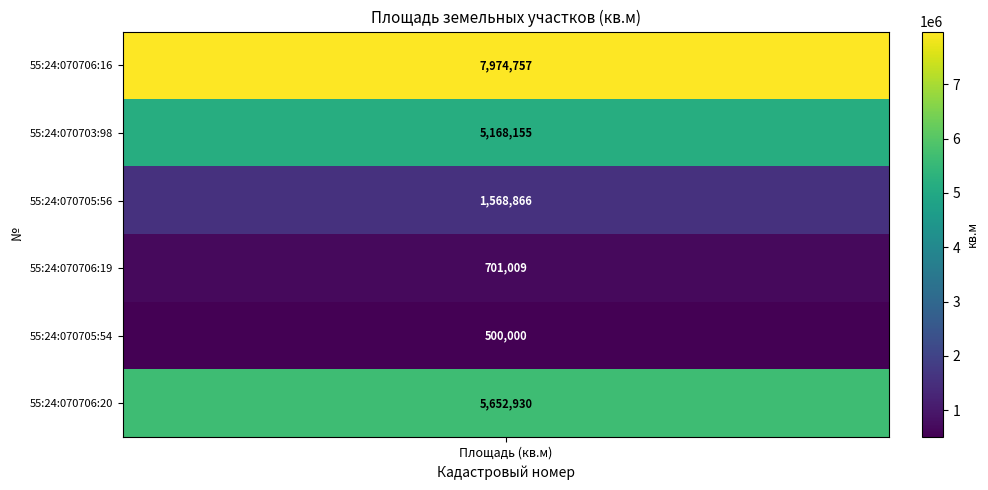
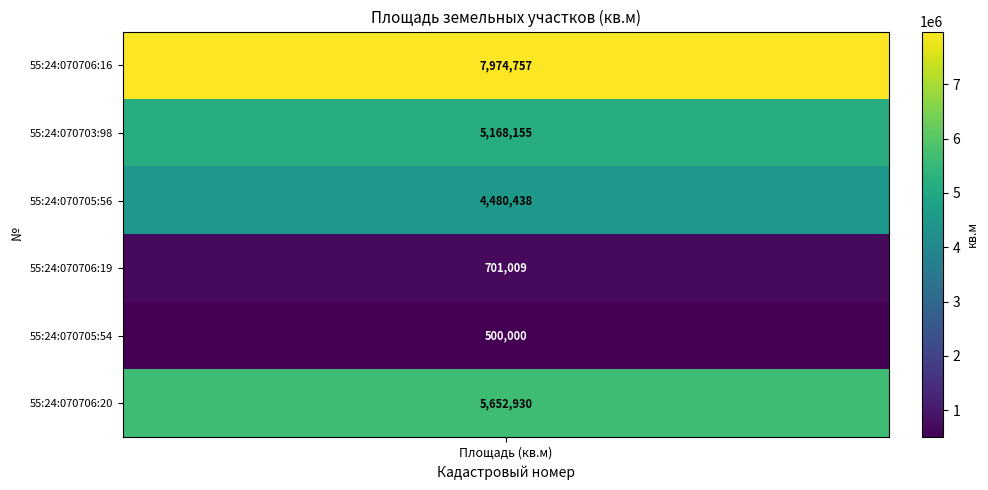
  {
    "55:24:070706:16": {
      "Площадь (кв.м)": "7,974,757"
    },
    "55:24:070703:98": {
      "Площадь (кв.м)": "5,168,155"
    },
    "55:24:070705:56": {
-     "Площадь (кв.м)": "1,568,866"
+     "Площадь (кв.м)": "4,480,438"
    },
    "55:24:070706:19": {
      "Площадь (кв.м)": "701,009"
    },
    "55:24:070705:54": {
      "Площадь (кв.м)": "500,000"
    },
    "55:24:070706:20": {
      "Площадь (кв.м)": "5,652,930"
    }
  }
